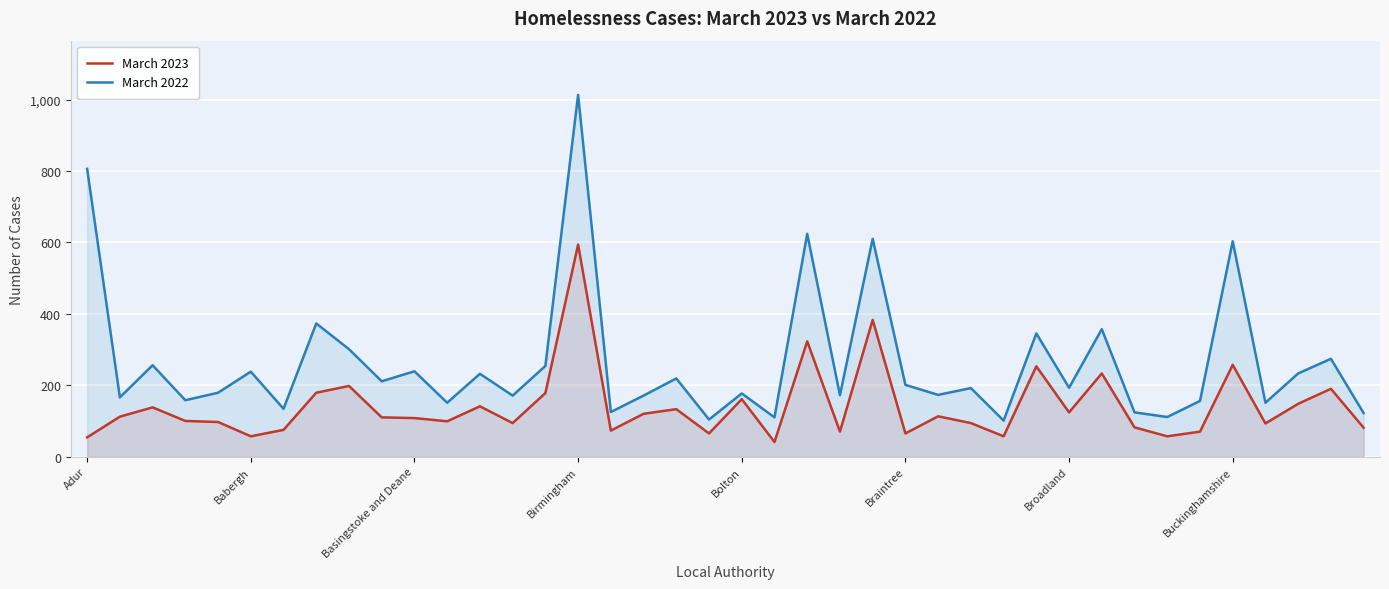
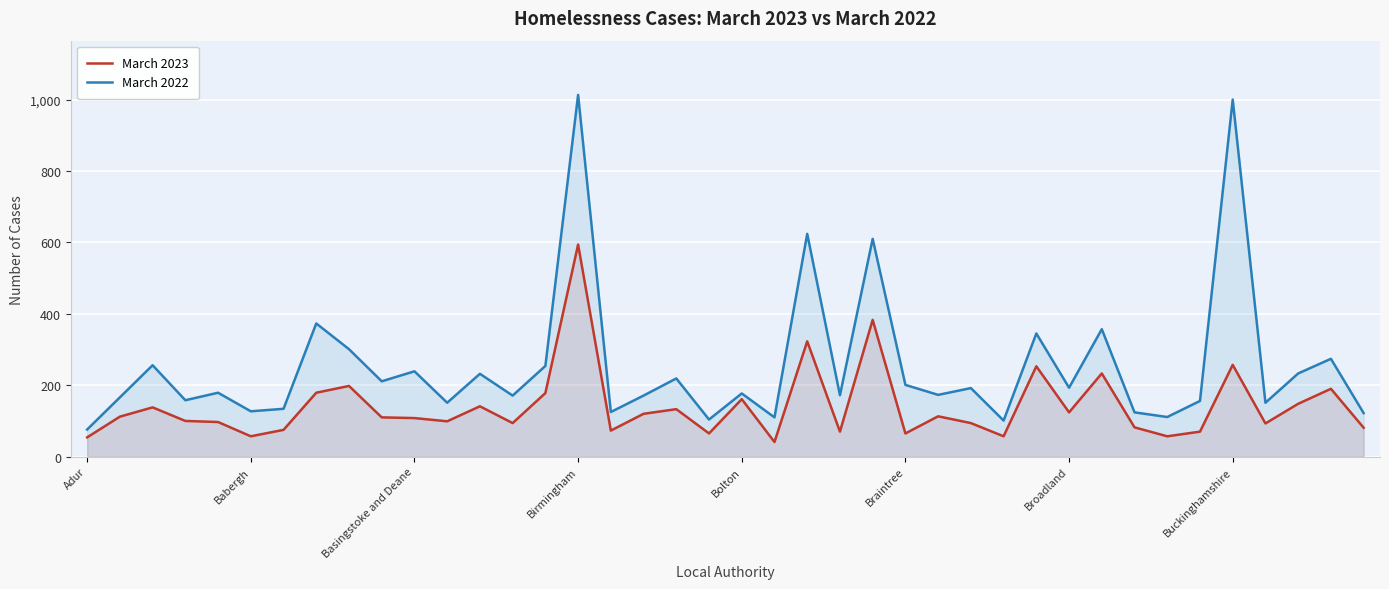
  {
    "March 2023": {
      "Adur": "50",
      "Babergh": "60",
      "Basingstoke and Deane": "110",
      "Birmingham": "590",
      "Bolton": "160",
      "Braintree": "70",
      "Broadland": "120",
      "Buckinghamshire": "260"
    },
    "March 2022": {
-     "Adur": "810",
-     "Babergh": "240",
+     "Adur": "80",
+     "Babergh": "130",
      "Basingstoke and Deane": "240",
      "Birmingham": "1,010",
      "Bolton": "180",
      "Braintree": "200",
      "Broadland": "190",
-     "Buckinghamshire": "600"
+     "Buckinghamshire": "1,000"
    }
  }
